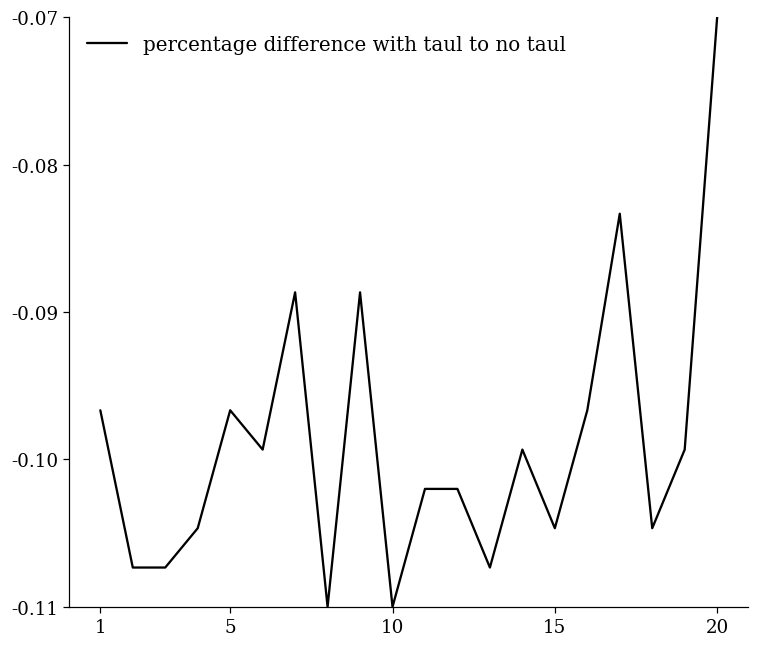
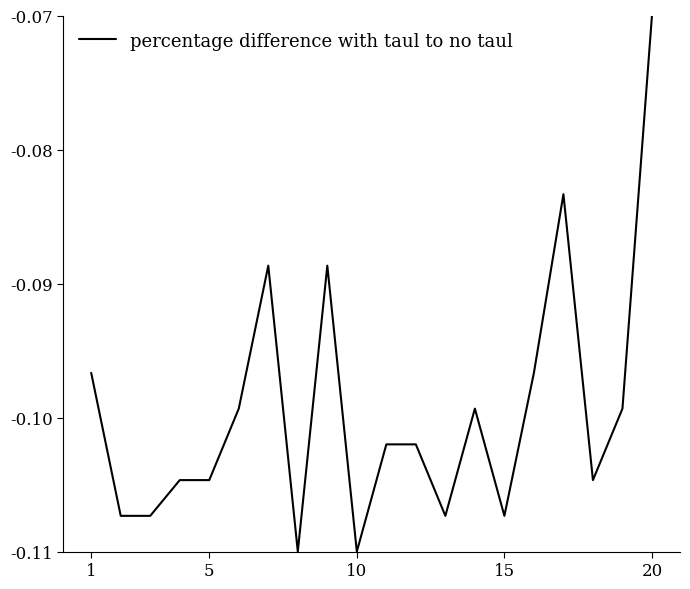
  {
    "1": -0.0967,
-   "5": -0.0967,
+   "5": -0.1047,
    "10": -0.1100,
-   "15": -0.1047,
+   "15": -0.1073,
    "20": -0.0700
  }
